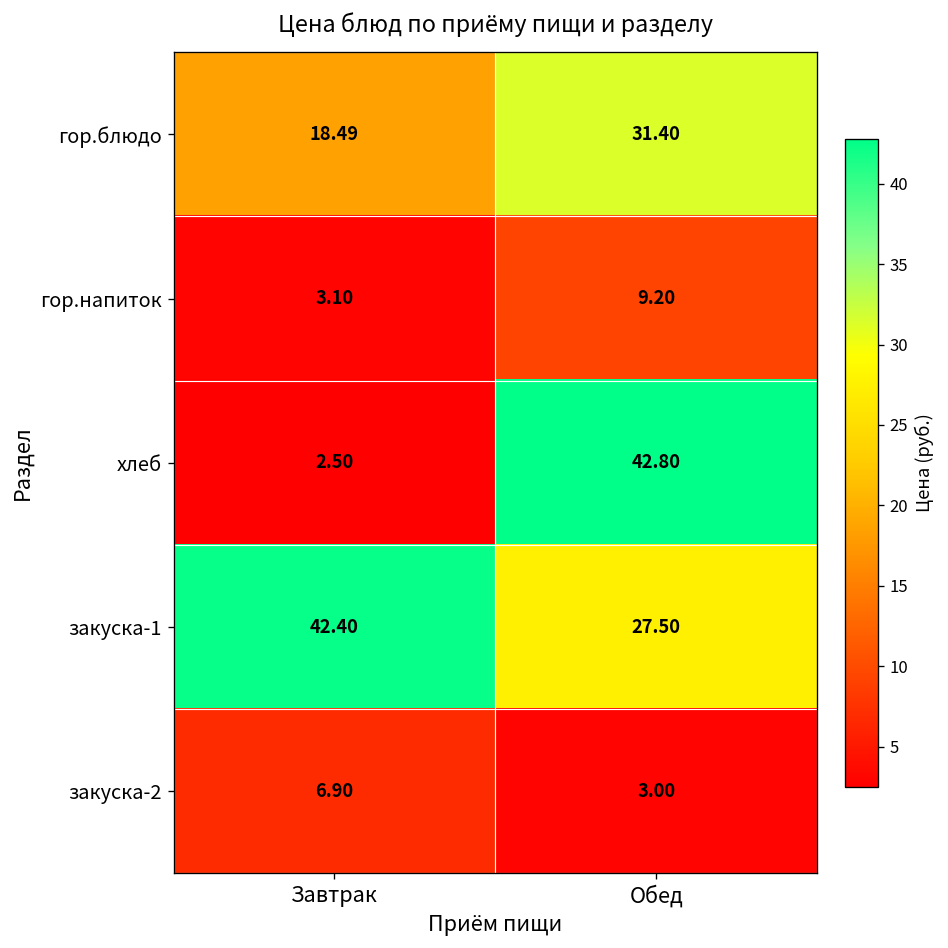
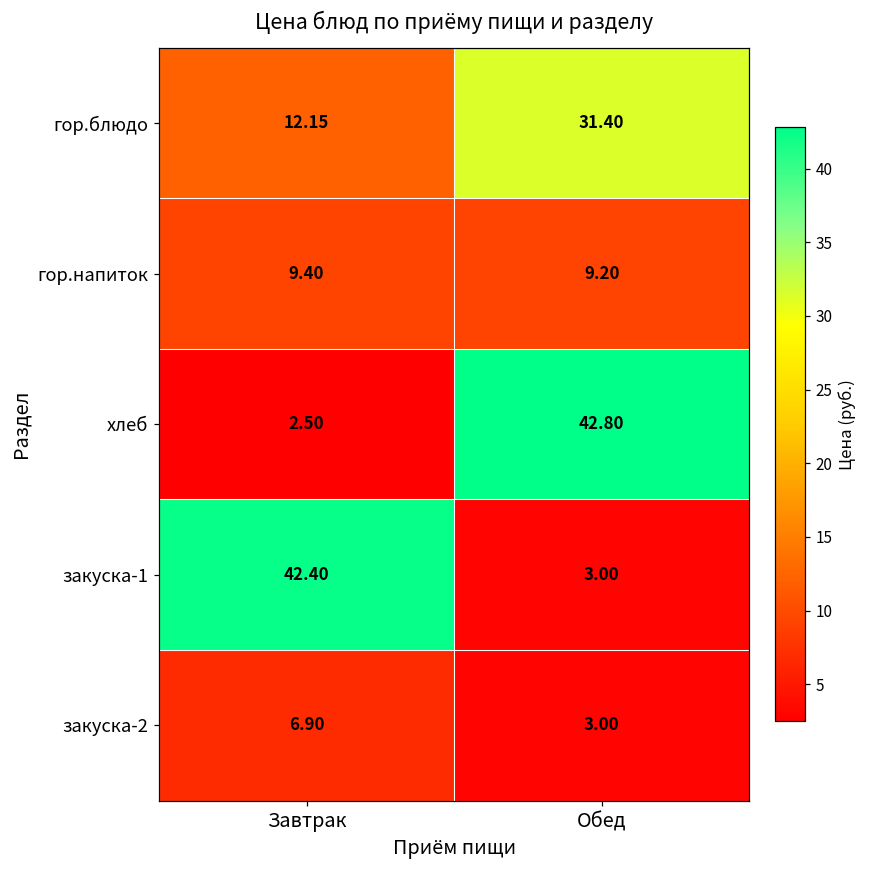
  {
    "гор.блюдо": {
-     "Завтрак": 18.49,
+     "Завтрак": 12.15,
      "Обед": 31.40
    },
    "гор.напиток": {
-     "Завтрак": 3.10,
+     "Завтрак": 9.40,
      "Обед": 9.20
    },
    "хлеб": {
      "Завтрак": 2.50,
      "Обед": 42.80
    },
    "закуска-1": {
      "Завтрак": 42.40,
-     "Обед": 27.50
+     "Обед": 3.00
    },
    "закуска-2": {
      "Завтрак": 6.90,
      "Обед": 3.00
    }
  }
